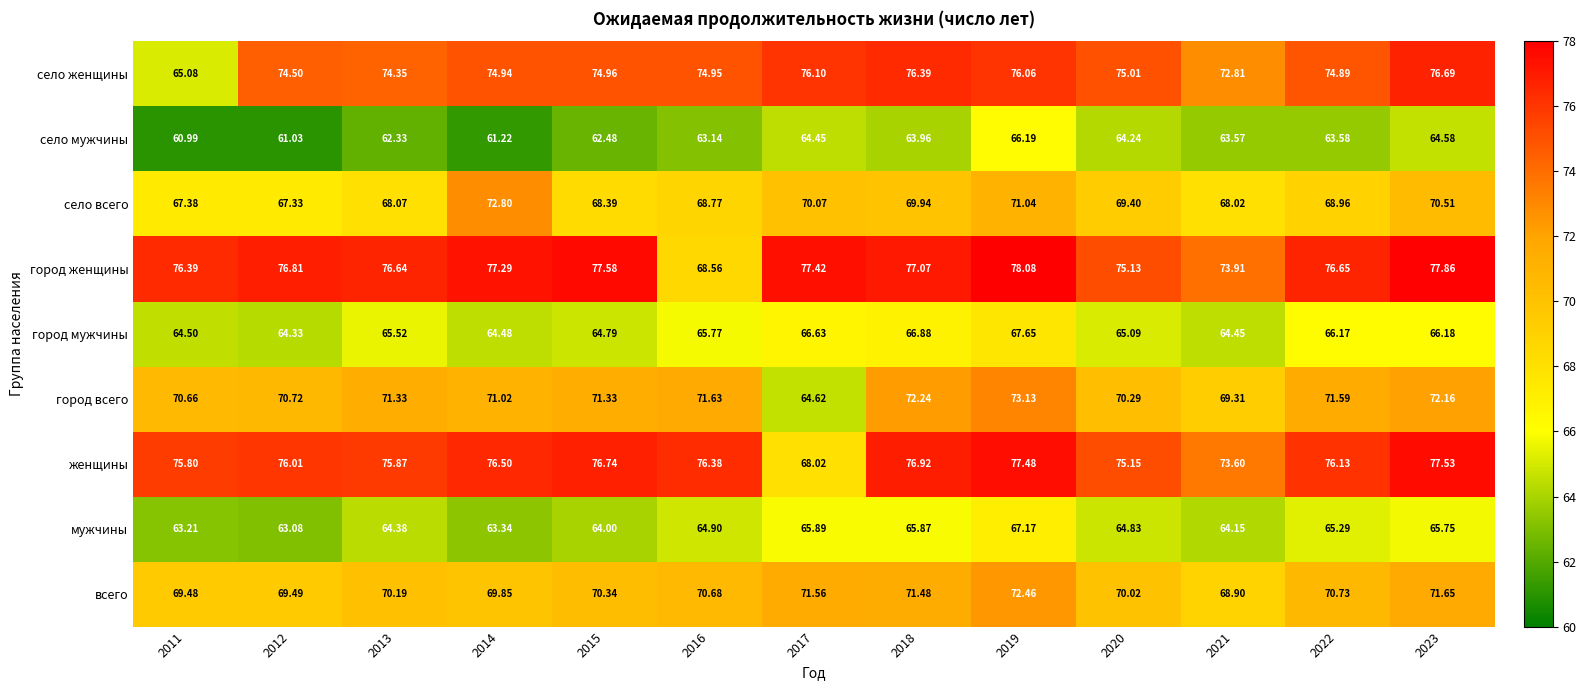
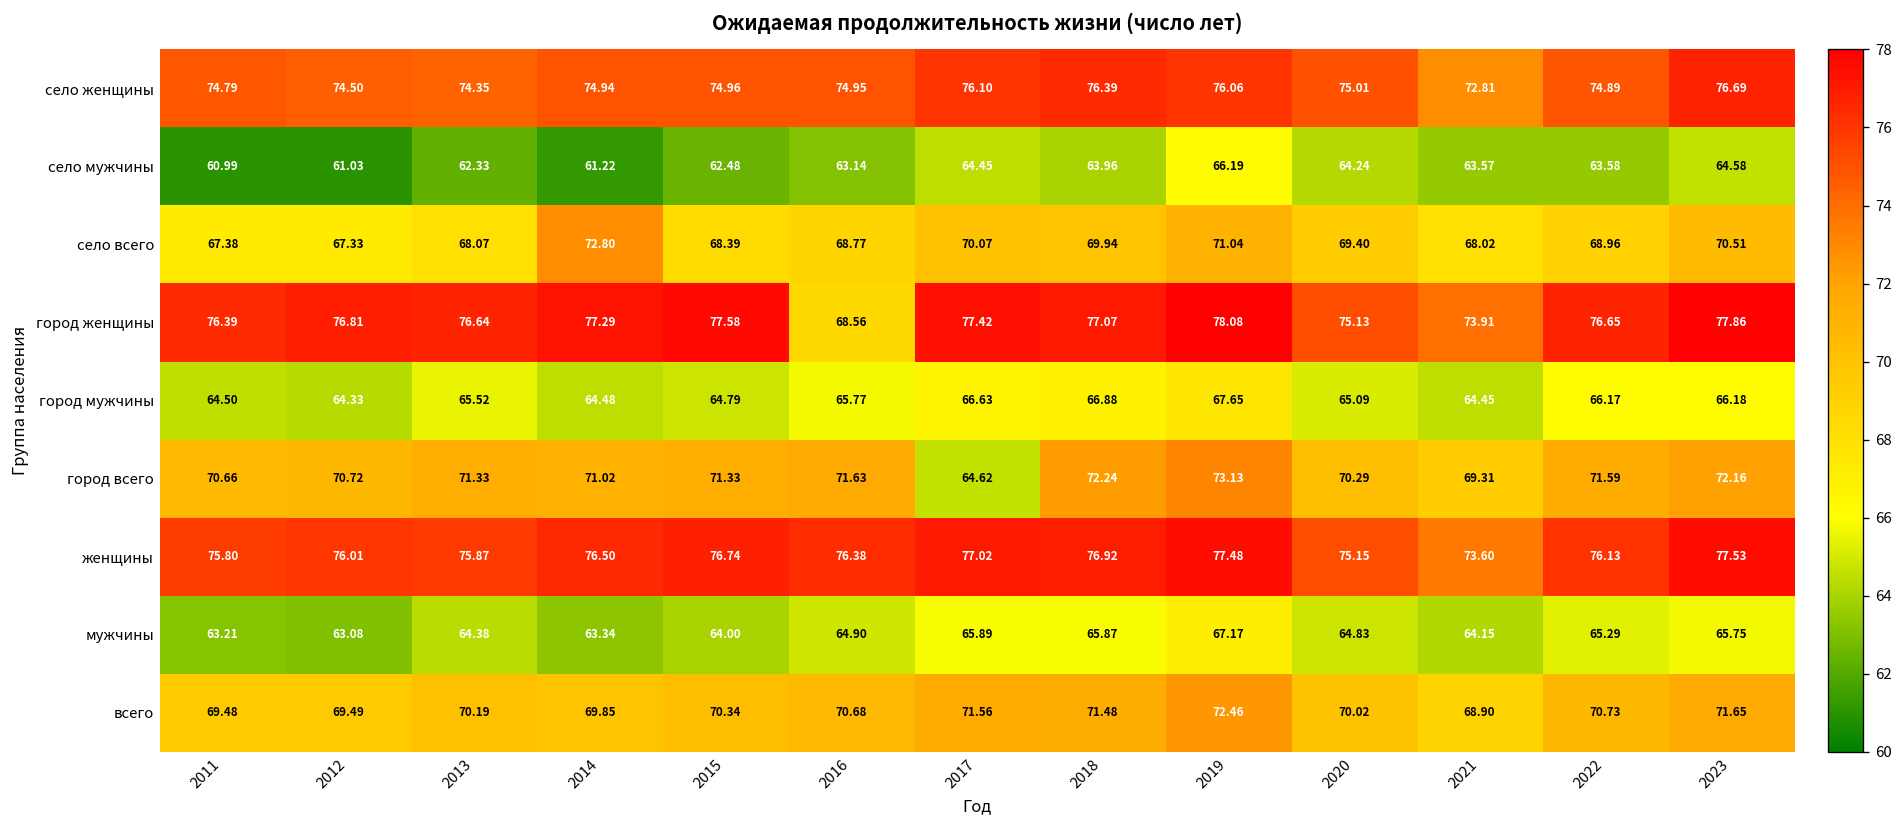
  {
    "село женщины": {
-     "2011": 65.08,
+     "2011": 74.79,
      "2012": 74.50,
      "2013": 74.35,
      "2014": 74.94,
      "2015": 74.96,
      "2016": 74.95,
      "2017": 76.10,
      "2018": 76.39,
      "2019": 76.06,
      "2020": 75.01,
      "2021": 72.81,
      "2022": 74.89,
      "2023": 76.69
    },
    "село мужчины": {
      "2011": 60.99,
      "2012": 61.03,
      "2013": 62.33,
      "2014": 61.22,
      "2015": 62.48,
      "2016": 63.14,
      "2017": 64.45,
      "2018": 63.96,
      "2019": 66.19,
      "2020": 64.24,
      "2021": 63.57,
      "2022": 63.58,
      "2023": 64.58
    },
    "село всего": {
      "2011": 67.38,
      "2012": 67.33,
      "2013": 68.07,
      "2014": 72.80,
      "2015": 68.39,
      "2016": 68.77,
      "2017": 70.07,
      "2018": 69.94,
      "2019": 71.04,
      "2020": 69.40,
      "2021": 68.02,
      "2022": 68.96,
      "2023": 70.51
    },
    "город женщины": {
      "2011": 76.39,
      "2012": 76.81,
      "2013": 76.64,
      "2014": 77.29,
      "2015": 77.58,
      "2016": 68.56,
      "2017": 77.42,
      "2018": 77.07,
      "2019": 78.08,
      "2020": 75.13,
      "2021": 73.91,
      "2022": 76.65,
      "2023": 77.86
    },
    "город мужчины": {
      "2011": 64.50,
      "2012": 64.33,
      "2013": 65.52,
      "2014": 64.48,
      "2015": 64.79,
      "2016": 65.77,
      "2017": 66.63,
      "2018": 66.88,
      "2019": 67.65,
      "2020": 65.09,
      "2021": 64.45,
      "2022": 66.17,
      "2023": 66.18
    },
    "город всего": {
      "2011": 70.66,
      "2012": 70.72,
      "2013": 71.33,
      "2014": 71.02,
      "2015": 71.33,
      "2016": 71.63,
      "2017": 64.62,
      "2018": 72.24,
      "2019": 73.13,
      "2020": 70.29,
      "2021": 69.31,
      "2022": 71.59,
      "2023": 72.16
    },
    "женщины": {
      "2011": 75.80,
      "2012": 76.01,
      "2013": 75.87,
      "2014": 76.50,
      "2015": 76.74,
      "2016": 76.38,
-     "2017": 68.02,
+     "2017": 77.02,
      "2018": 76.92,
      "2019": 77.48,
      "2020": 75.15,
      "2021": 73.60,
      "2022": 76.13,
      "2023": 77.53
    },
    "мужчины": {
      "2011": 63.21,
      "2012": 63.08,
      "2013": 64.38,
      "2014": 63.34,
      "2015": 64.00,
      "2016": 64.90,
      "2017": 65.89,
      "2018": 65.87,
      "2019": 67.17,
      "2020": 64.83,
      "2021": 64.15,
      "2022": 65.29,
      "2023": 65.75
    },
    "всего": {
      "2011": 69.48,
      "2012": 69.49,
      "2013": 70.19,
      "2014": 69.85,
      "2015": 70.34,
      "2016": 70.68,
      "2017": 71.56,
      "2018": 71.48,
      "2019": 72.46,
      "2020": 70.02,
      "2021": 68.90,
      "2022": 70.73,
      "2023": 71.65
    }
  }
